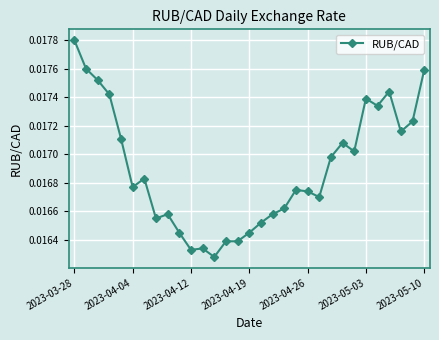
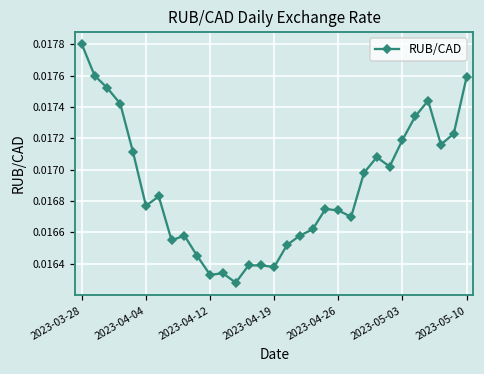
  {
    "2023-03-28": 0.01780,
    "2023-04-04": 0.01677,
    "2023-04-12": 0.01633,
-   "2023-04-19": 0.01645,
+   "2023-04-19": 0.01638,
    "2023-04-26": 0.01674,
-   "2023-05-03": 0.01739,
+   "2023-05-03": 0.01719,
    "2023-05-10": 0.01759
  }
